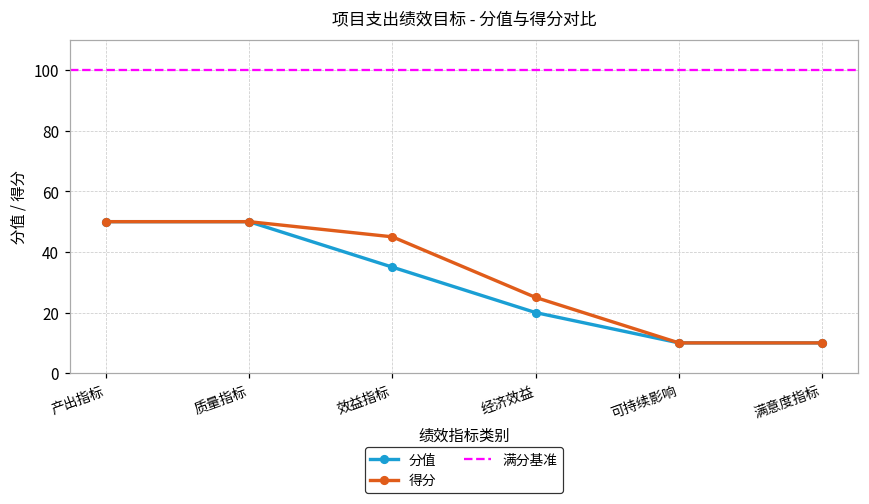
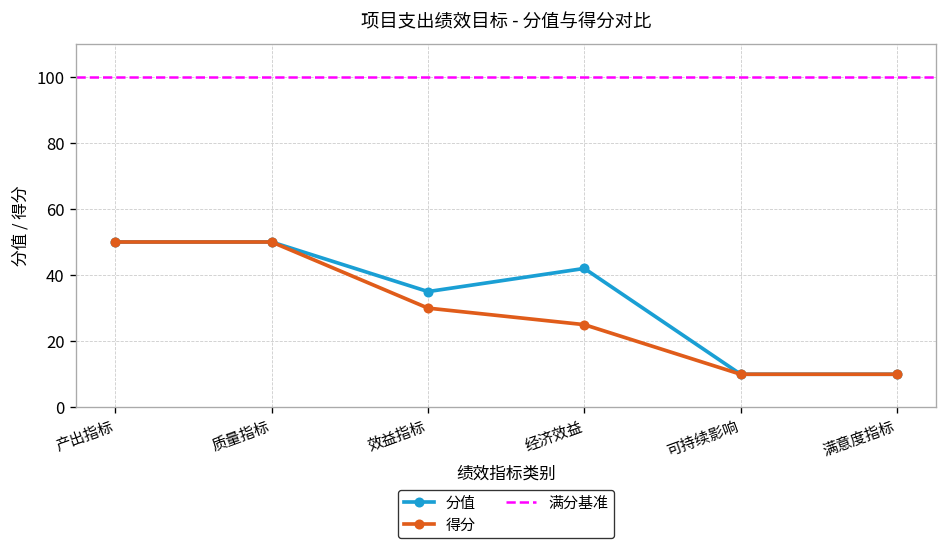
  {
    "分值": {
      "效益指标": 35,
-     "经济效益": 20
+     "经济效益": 42
    },
    "得分": {
-     "效益指标": 45,
+     "效益指标": 30,
      "经济效益": 25
    }
  }
